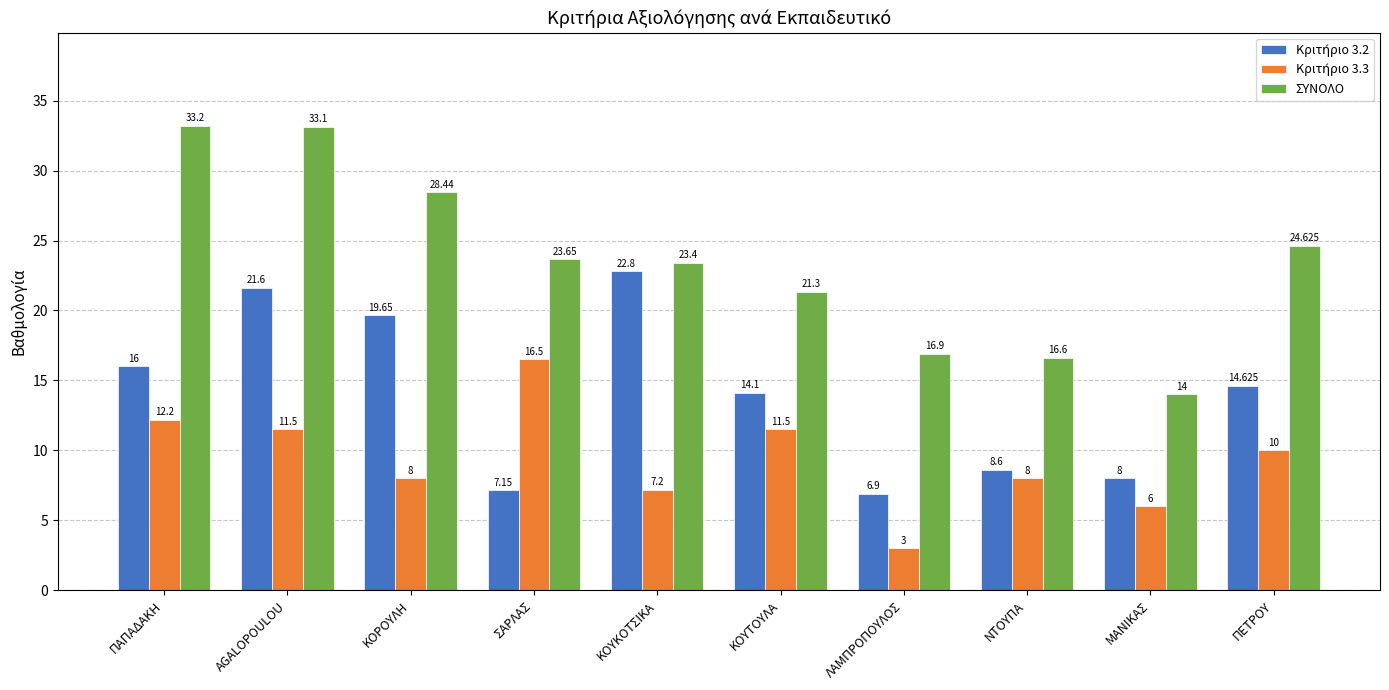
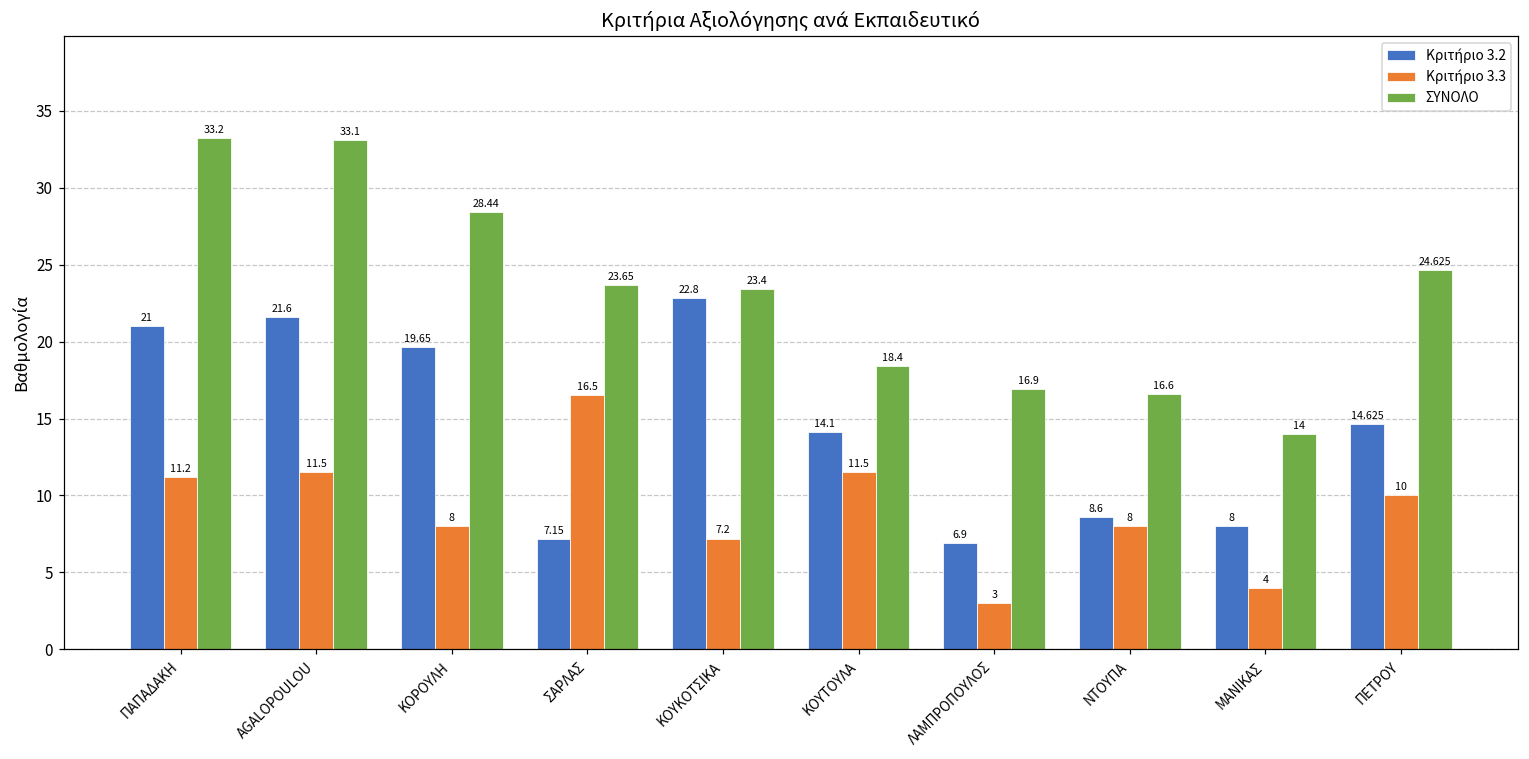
  {
    "Κριτήριο 3.2": {
-     "ΠΑΠΑΔΑΚΗ": 16,
+     "ΠΑΠΑΔΑΚΗ": 21,
      "AGALOPOULOU": 21.6,
      "ΚΟΡΟΥΛΗ": 19.65,
      "ΣΑΡΛΑΣ": 7.15,
      "ΚΟΥΚΟΤΣΙΚΑ": 22.8,
      "ΚΟΥΤΟΥΛΑ": 14.1,
      "ΛΑΜΠΡΟΠΟΥΛΟΣ": 6.9,
      "ΝΤΟΥΠΑ": 8.6,
      "ΜΑΝΙΚΑΣ": 8,
      "ΠΕΤΡΟΥ": 14.625
    },
    "Κριτήριο 3.3": {
-     "ΠΑΠΑΔΑΚΗ": 12.2,
+     "ΠΑΠΑΔΑΚΗ": 11.2,
      "AGALOPOULOU": 11.5,
      "ΚΟΡΟΥΛΗ": 8,
      "ΣΑΡΛΑΣ": 16.5,
      "ΚΟΥΚΟΤΣΙΚΑ": 7.2,
      "ΚΟΥΤΟΥΛΑ": 11.5,
      "ΛΑΜΠΡΟΠΟΥΛΟΣ": 3,
      "ΝΤΟΥΠΑ": 8,
-     "ΜΑΝΙΚΑΣ": 6,
+     "ΜΑΝΙΚΑΣ": 4,
      "ΠΕΤΡΟΥ": 10
    },
    "ΣΥΝΟΛΟ": {
      "ΠΑΠΑΔΑΚΗ": 33.2,
      "AGALOPOULOU": 33.1,
      "ΚΟΡΟΥΛΗ": 28.44,
      "ΣΑΡΛΑΣ": 23.65,
      "ΚΟΥΚΟΤΣΙΚΑ": 23.4,
-     "ΚΟΥΤΟΥΛΑ": 21.3,
+     "ΚΟΥΤΟΥΛΑ": 18.4,
      "ΛΑΜΠΡΟΠΟΥΛΟΣ": 16.9,
      "ΝΤΟΥΠΑ": 16.6,
      "ΜΑΝΙΚΑΣ": 14,
      "ΠΕΤΡΟΥ": 24.625
    }
  }
